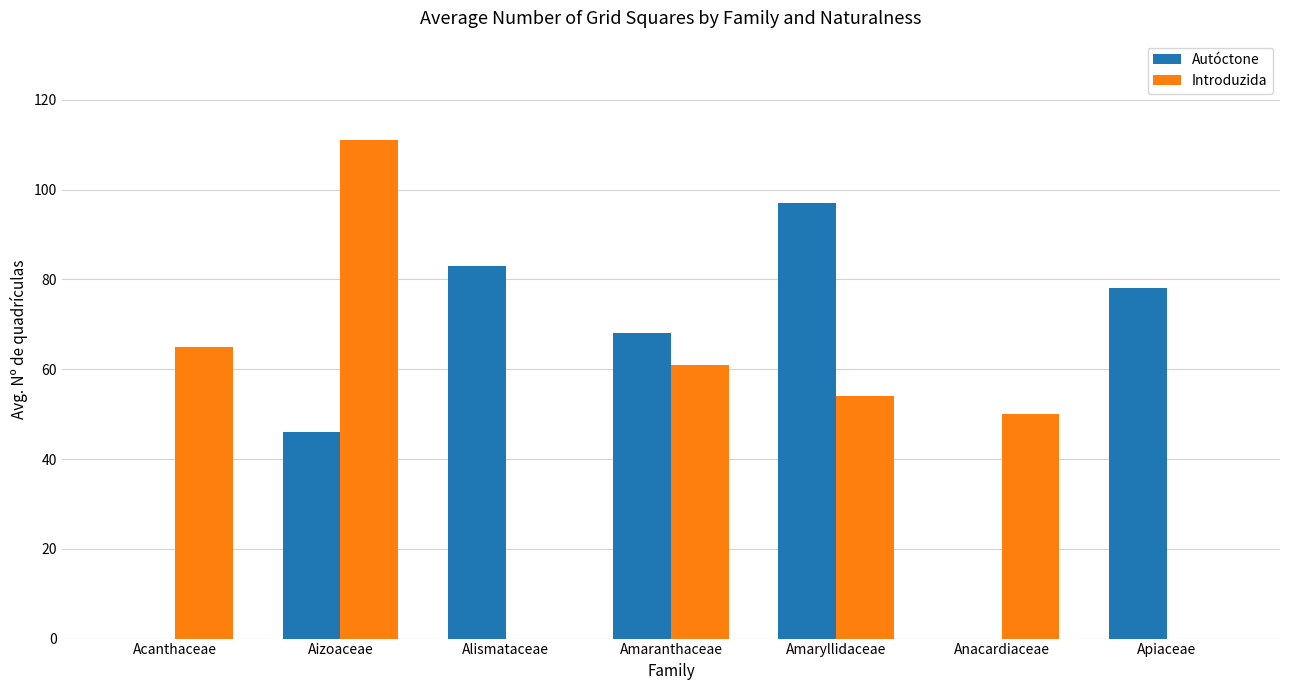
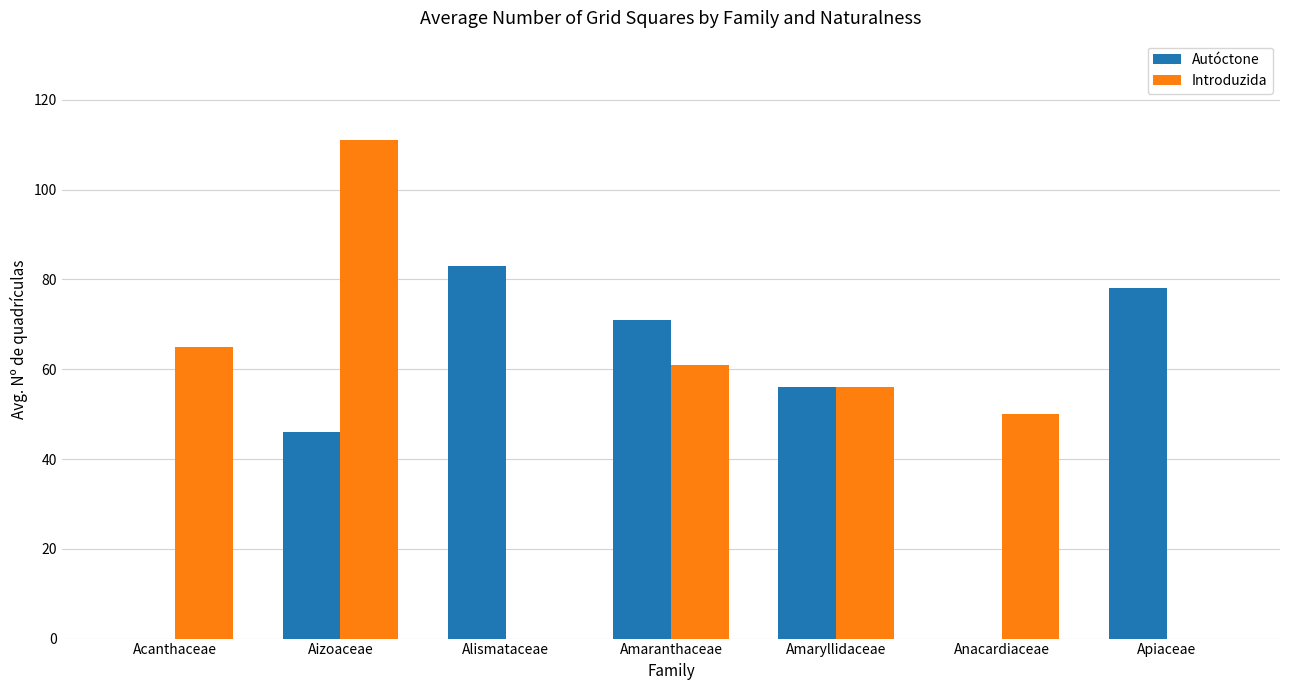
  {
    "Autóctone": {
      "Acanthaceae": 0,
      "Aizoaceae": 46,
      "Alismataceae": 83,
-     "Amaranthaceae": 68,
-     "Amaryllidaceae": 97,
+     "Amaranthaceae": 71,
+     "Amaryllidaceae": 56,
      "Anacardiaceae": 0,
      "Apiaceae": 78
    },
    "Introduzida": {
      "Acanthaceae": 65,
      "Aizoaceae": 111,
      "Alismataceae": 0,
      "Amaranthaceae": 61,
-     "Amaryllidaceae": 54,
+     "Amaryllidaceae": 56,
      "Anacardiaceae": 50,
      "Apiaceae": 0
    }
  }
